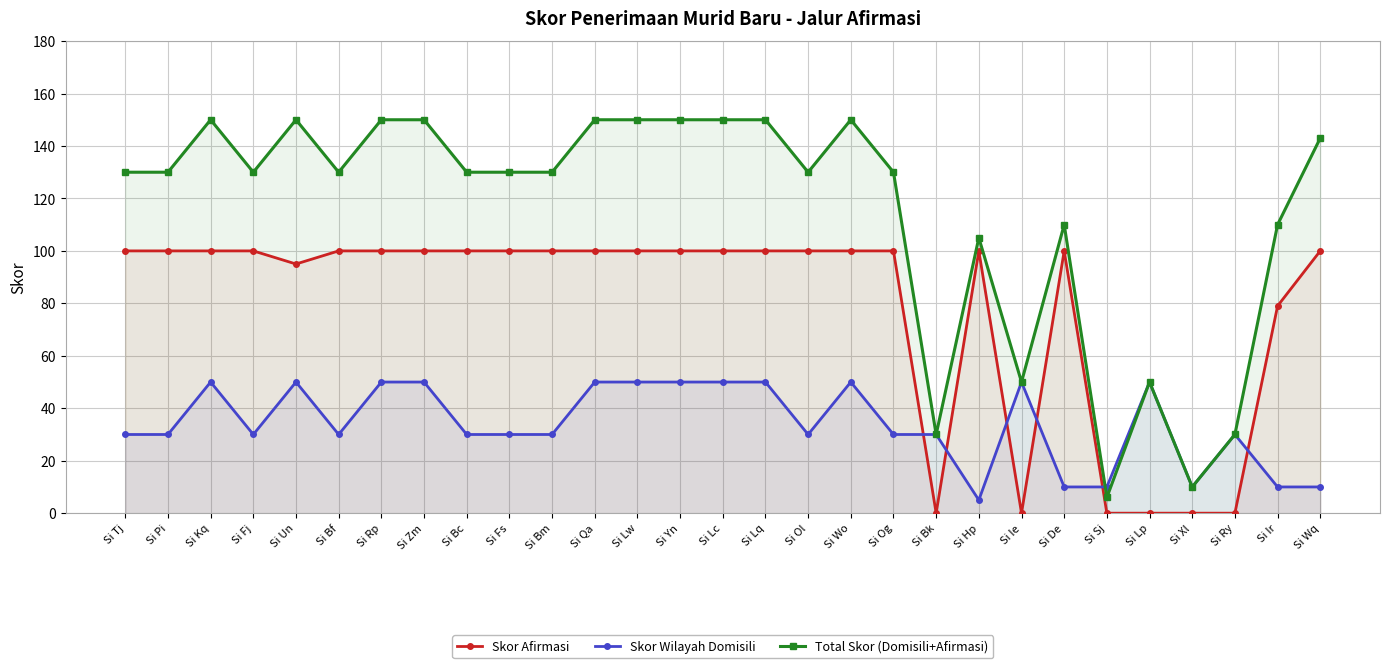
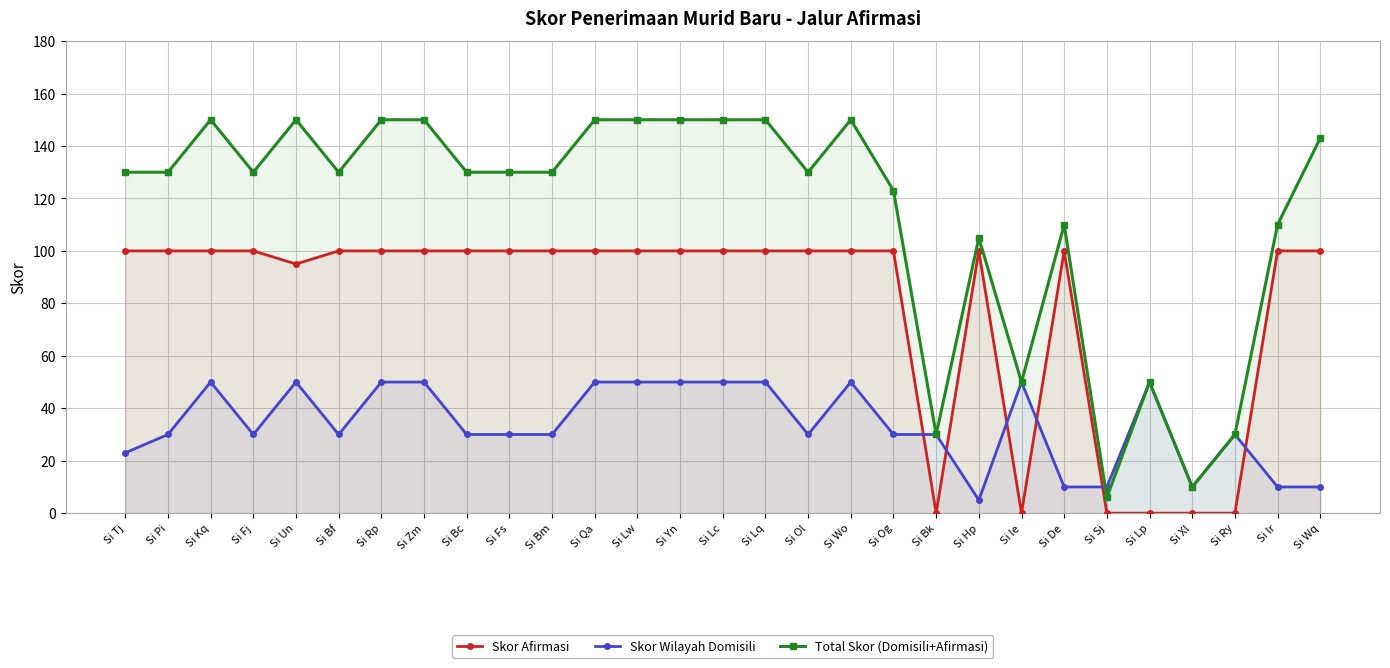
  {
    "Skor Afirmasi": {
      "Si Tj": 100,
      "Si Pi": 100,
      "Si Kq": 100,
      "Si Fj": 100,
      "Si Un": 95,
      "Si Bf": 100,
      "Si Rp": 100,
      "Si Zm": 100,
      "Si Bc": 100,
      "Si Fs": 100,
      "Si Bm": 100,
      "Si Qa": 100,
      "Si Lw": 100,
      "Si Yn": 100,
      "Si Lc": 100,
      "Si Lq": 100,
      "Si Ol": 100,
      "Si Wo": 100,
      "Si Og": 100,
      "Si Bk": 0,
      "Si Hp": 100,
      "Si Ie": 0,
      "Si De": 100,
      "Si Sj": 0,
      "Si Lp": 0,
      "Si Xl": 0,
      "Si Ry": 0,
-     "Si Ir": 79,
+     "Si Ir": 100,
      "Si Wq": 100
    },
    "Skor Wilayah Domisili": {
-     "Si Tj": 30,
+     "Si Tj": 23,
      "Si Pi": 30,
      "Si Kq": 50,
      "Si Fj": 30,
      "Si Un": 50,
      "Si Bf": 30,
      "Si Rp": 50,
      "Si Zm": 50,
      "Si Bc": 30,
      "Si Fs": 30,
      "Si Bm": 30,
      "Si Qa": 50,
      "Si Lw": 50,
      "Si Yn": 50,
      "Si Lc": 50,
      "Si Lq": 50,
      "Si Ol": 30,
      "Si Wo": 50,
      "Si Og": 30,
      "Si Hp": 5,
      "Si De": 10,
      "Si Sj": 10,
      "Si Ir": 10,
      "Si Wq": 10
    },
    "Total Skor (Domisili+Afirmasi)": {
      "Si Tj": 130,
      "Si Pi": 130,
      "Si Kq": 150,
      "Si Fj": 130,
      "Si Un": 150,
      "Si Bf": 130,
      "Si Rp": 150,
      "Si Zm": 150,
      "Si Bc": 130,
      "Si Fs": 130,
      "Si Bm": 130,
      "Si Qa": 150,
      "Si Lw": 150,
      "Si Yn": 150,
      "Si Lc": 150,
      "Si Lq": 150,
      "Si Ol": 130,
      "Si Wo": 150,
-     "Si Og": 130,
+     "Si Og": 123,
      "Si Hp": 105,
      "Si De": 110,
      "Si Sj": 6,
      "Si Ir": 110,
      "Si Wq": 143
    }
  }
